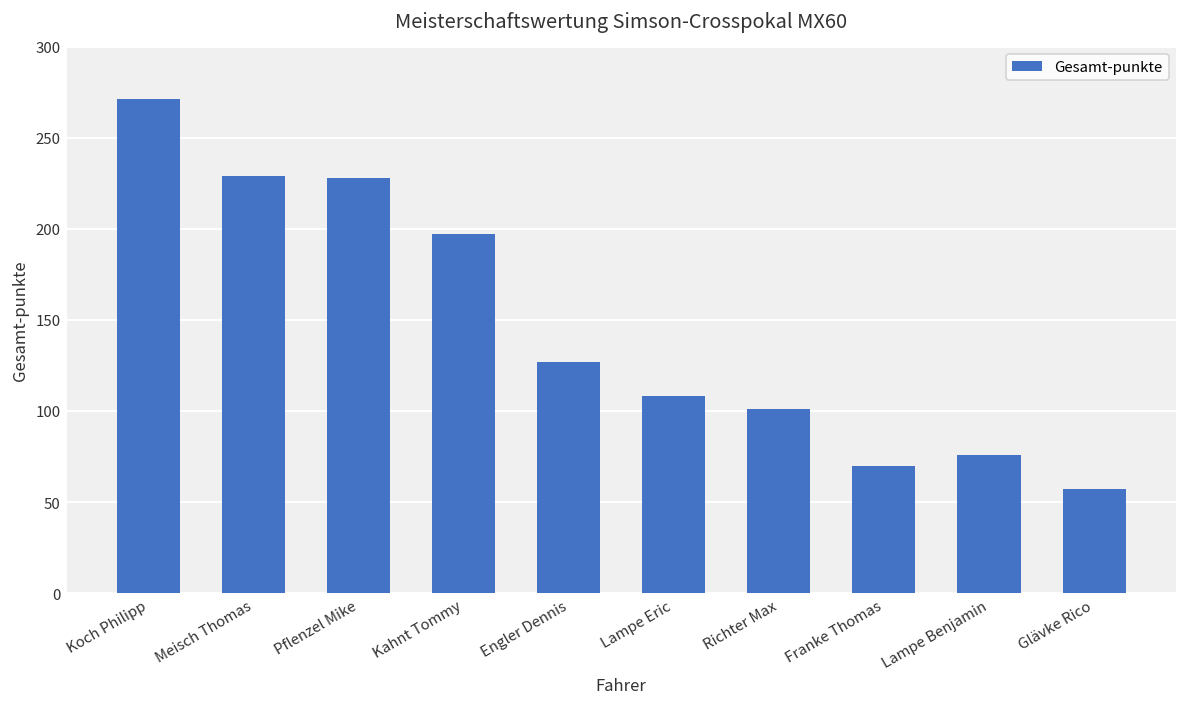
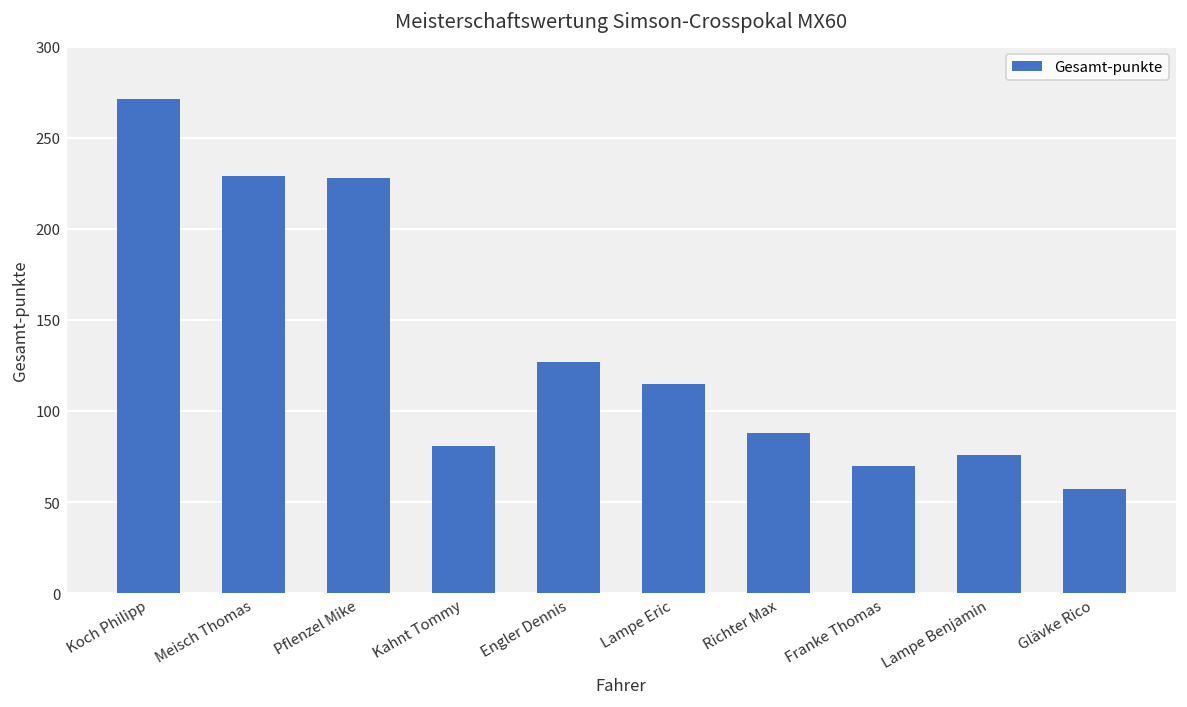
  {
    "Koch Philipp": 271,
    "Meisch Thomas": 229,
    "Pflenzel Mike": 228,
-   "Kahnt Tommy": 197,
+   "Kahnt Tommy": 81,
    "Engler Dennis": 127,
-   "Lampe Eric": 108,
-   "Richter Max": 101,
+   "Lampe Eric": 115,
+   "Richter Max": 88,
    "Franke Thomas": 70,
    "Lampe Benjamin": 76,
    "Glävke Rico": 57
  }
